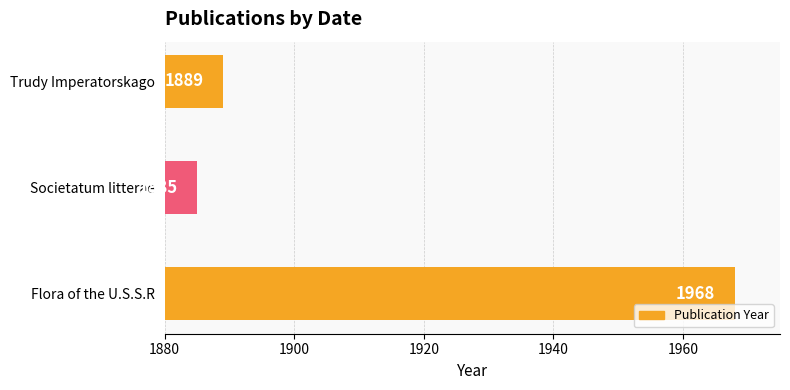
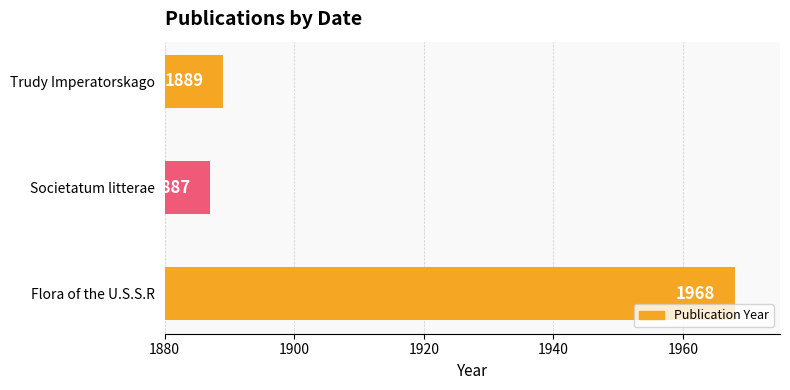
  {
-   "Societatum litterae": 1885
+   "Societatum litterae": 1887
  }
